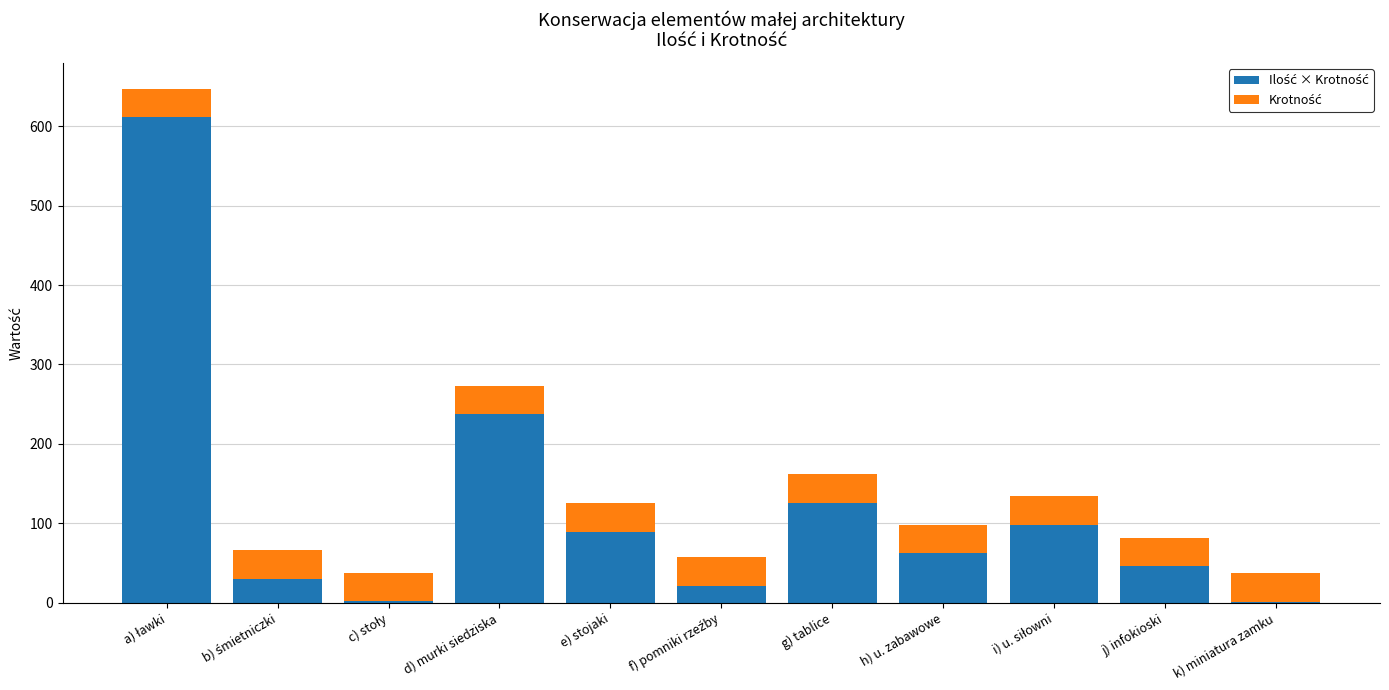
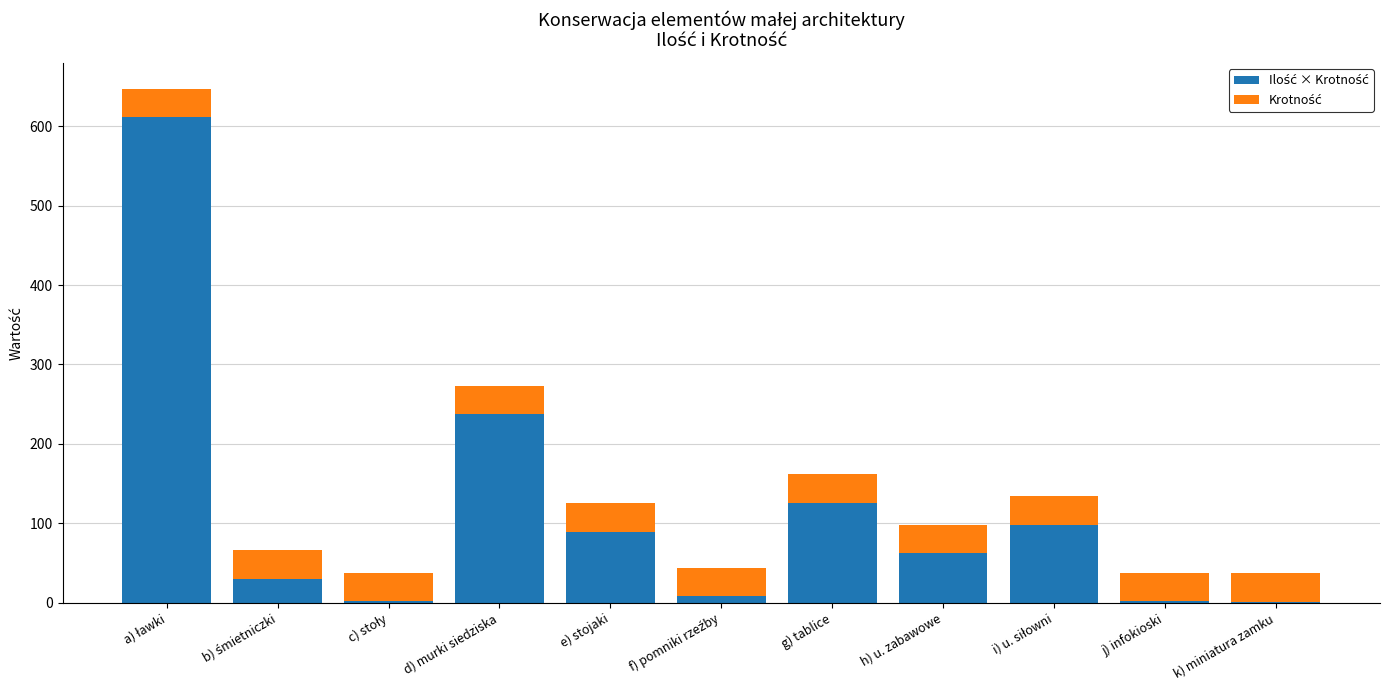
  {
    "Ilość × Krotność": {
      "a) ławki": 610,
      "b) śmietniczki": 30,
      "d) murki siedziska": 240,
      "e) stojaki": 90,
-     "f) pomniki rzeźby": 20,
+     "f) pomniki rzeźby": 10,
      "g) tablice": 130,
      "h) u. zabawowe": 60,
      "i) u. siłowni": 100,
-     "j) infokioski": 50
+     "j) infokioski": 0
    },
    "Krotność": {
      "a) ławki": 40,
      "b) śmietniczki": 40,
      "c) stoły": 40,
      "d) murki siedziska": 40,
      "e) stojaki": 40,
      "f) pomniki rzeźby": 40,
      "g) tablice": 40,
      "h) u. zabawowe": 40,
      "i) u. siłowni": 40,
      "j) infokioski": 40,
      "k) miniatura zamku": 40
    }
  }
